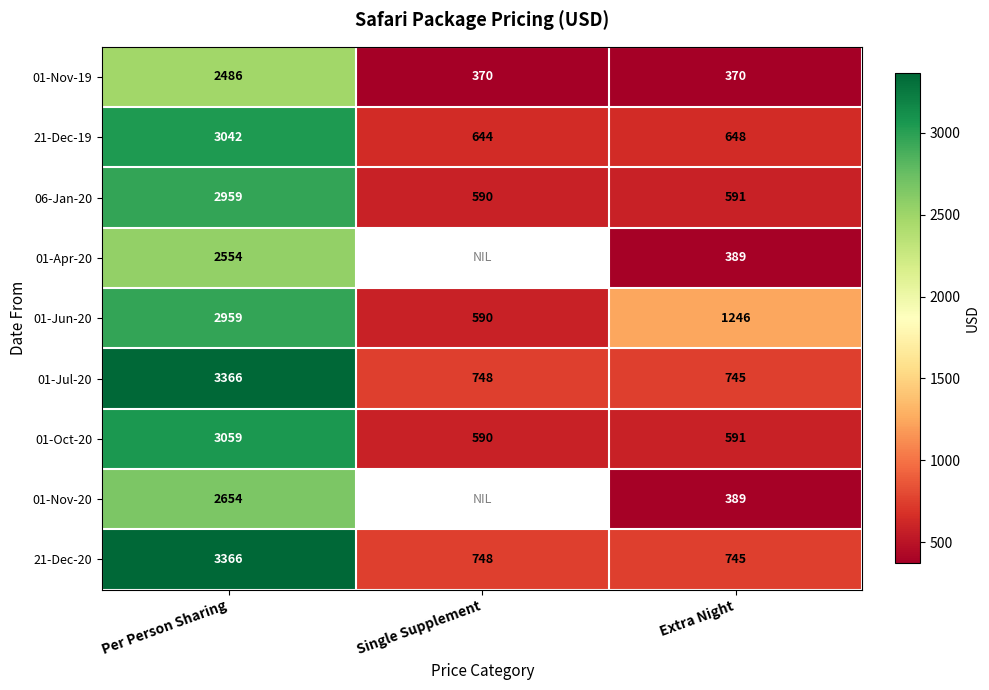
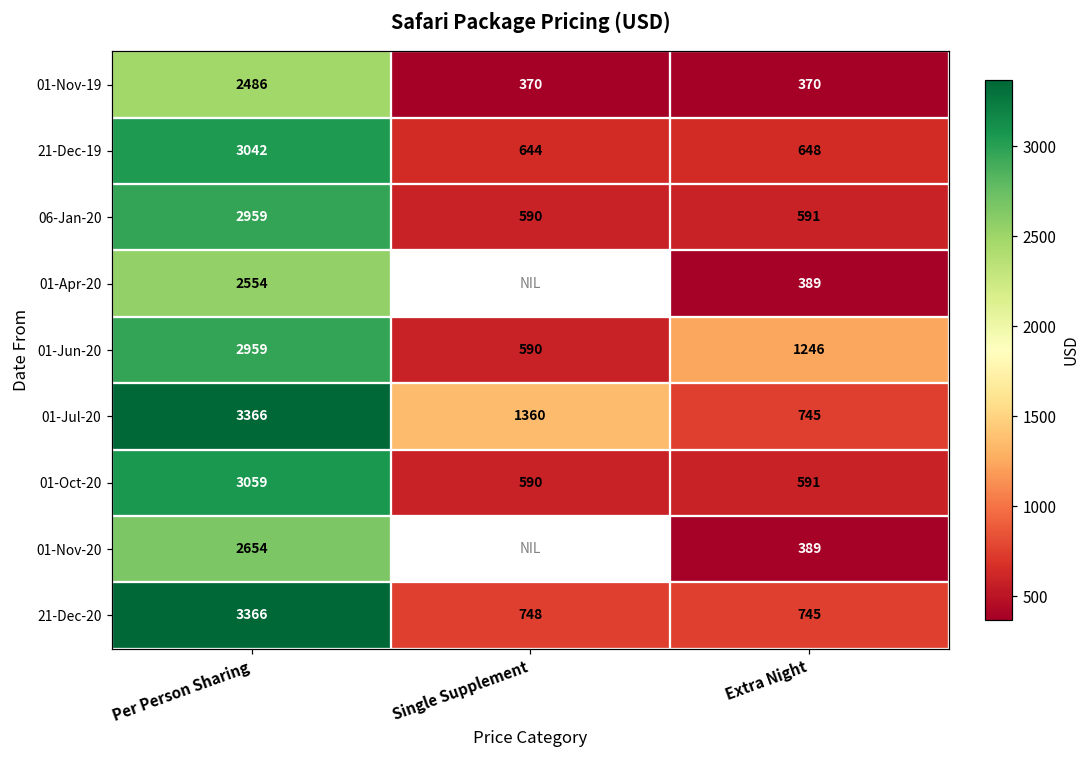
  {
    "01-Nov-19": {
      "Per Person Sharing": 2486,
      "Single Supplement": 370,
      "Extra Night": 370
    },
    "21-Dec-19": {
      "Per Person Sharing": 3042,
      "Single Supplement": 644,
      "Extra Night": 648
    },
    "06-Jan-20": {
      "Per Person Sharing": 2959,
      "Single Supplement": 590,
      "Extra Night": 591
    },
    "01-Apr-20": {
      "Per Person Sharing": 2554,
      "Extra Night": 389
    },
    "01-Jun-20": {
      "Per Person Sharing": 2959,
      "Single Supplement": 590,
      "Extra Night": 1246
    },
    "01-Jul-20": {
      "Per Person Sharing": 3366,
-     "Single Supplement": 748,
+     "Single Supplement": 1360,
      "Extra Night": 745
    },
    "01-Oct-20": {
      "Per Person Sharing": 3059,
      "Single Supplement": 590,
      "Extra Night": 591
    },
    "01-Nov-20": {
      "Per Person Sharing": 2654,
      "Extra Night": 389
    },
    "21-Dec-20": {
      "Per Person Sharing": 3366,
      "Single Supplement": 748,
      "Extra Night": 745
    }
  }
